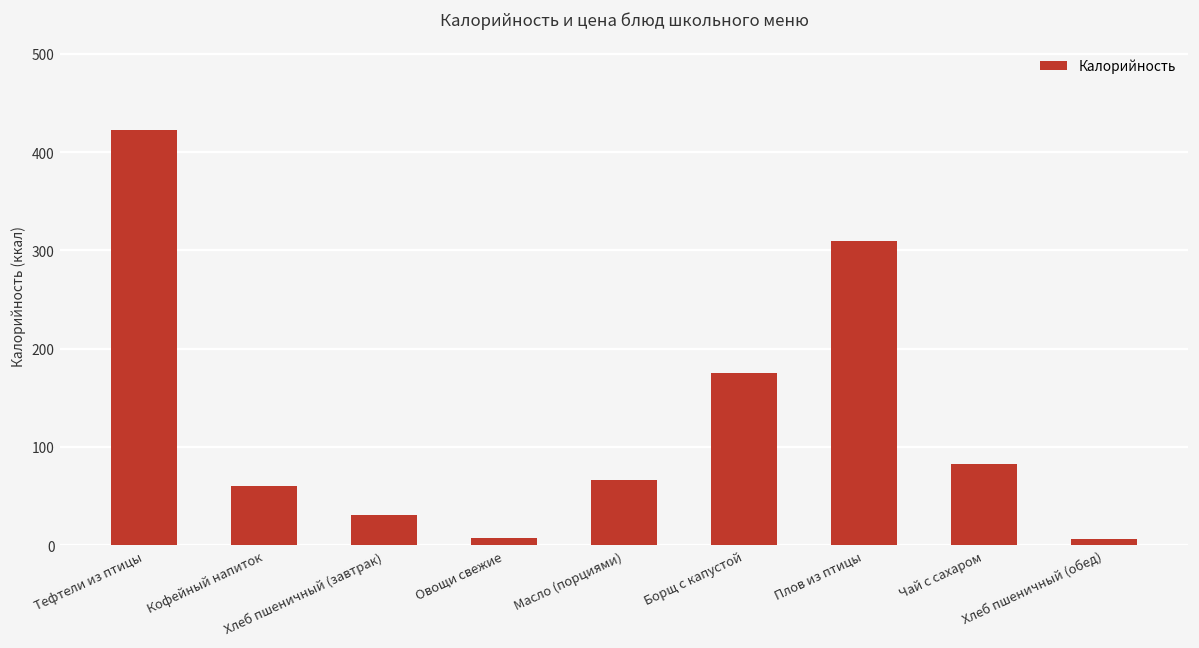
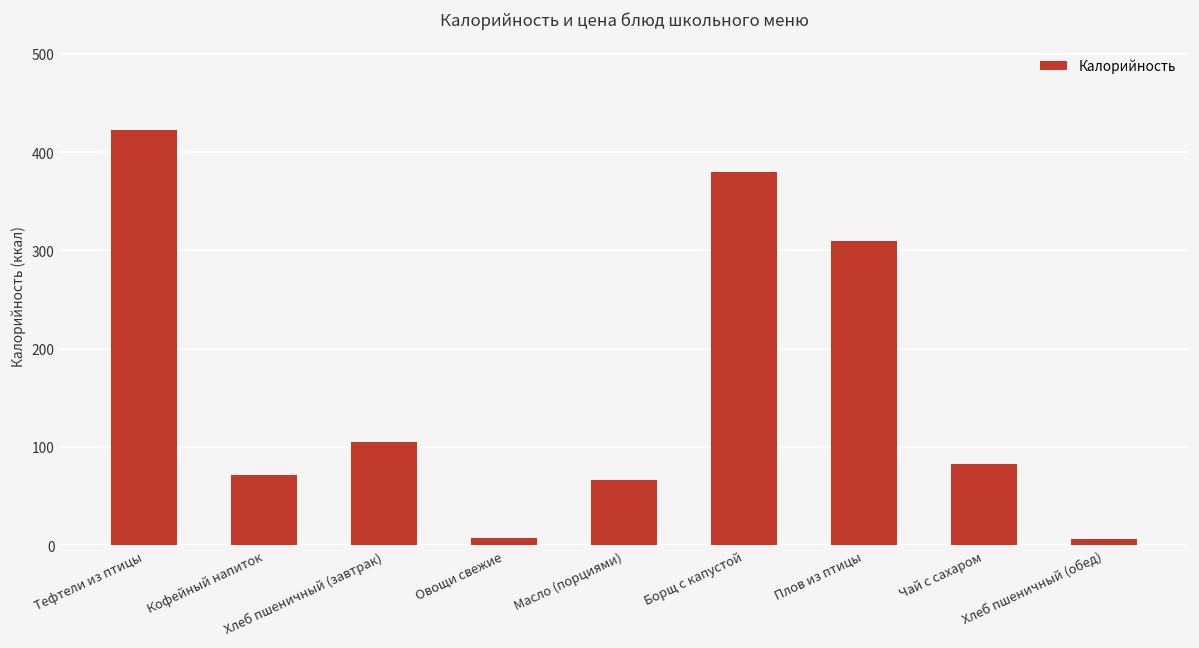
  {
    "Тефтели из птицы": 420,
-   "Кофейный напиток": 60,
-   "Хлеб пшеничный (завтрак)": 30,
+   "Кофейный напиток": 70,
+   "Хлеб пшеничный (завтрак)": 110,
    "Овощи свежие": 10,
    "Масло (порциями)": 70,
-   "Борщ с капустой": 180,
+   "Борщ с капустой": 380,
    "Плов из птицы": 310,
    "Чай с сахаром": 80,
    "Хлеб пшеничный (обед)": 10
  }
